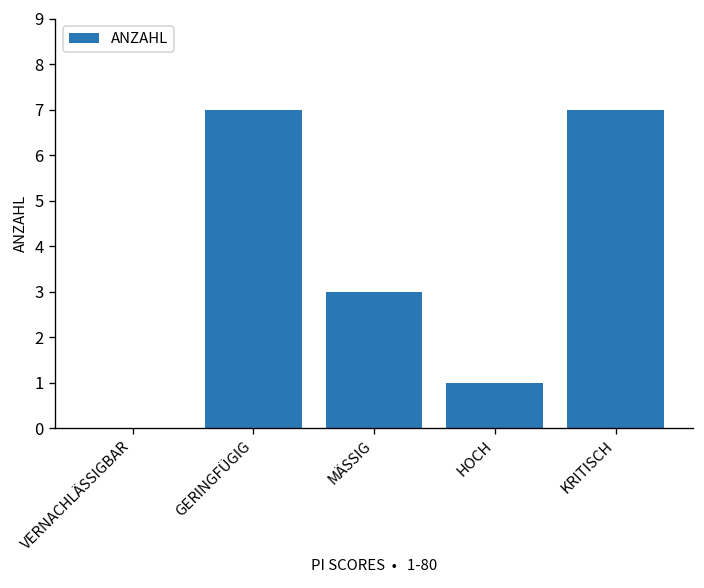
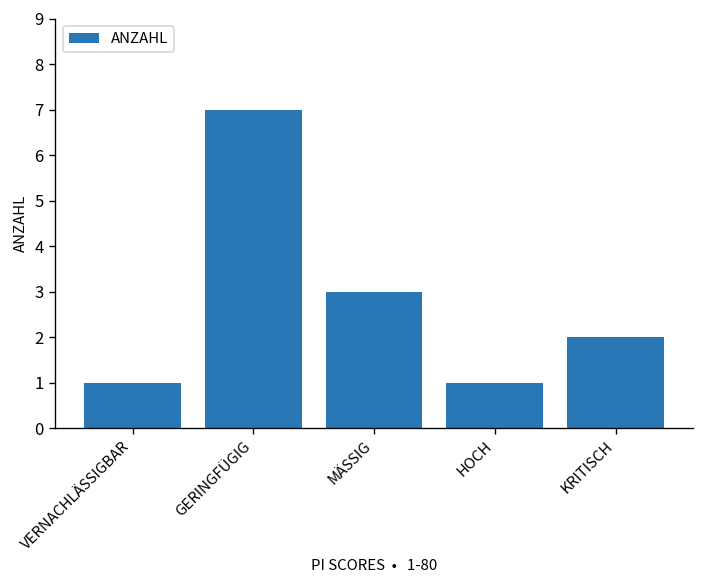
  {
-   "VERNACHLÄSSIGBAR": 0,
+   "VERNACHLÄSSIGBAR": 1,
    "GERINGFÜGIG": 7,
    "MÄSSIG": 3,
    "HOCH": 1,
-   "KRITISCH": 7
+   "KRITISCH": 2
  }
